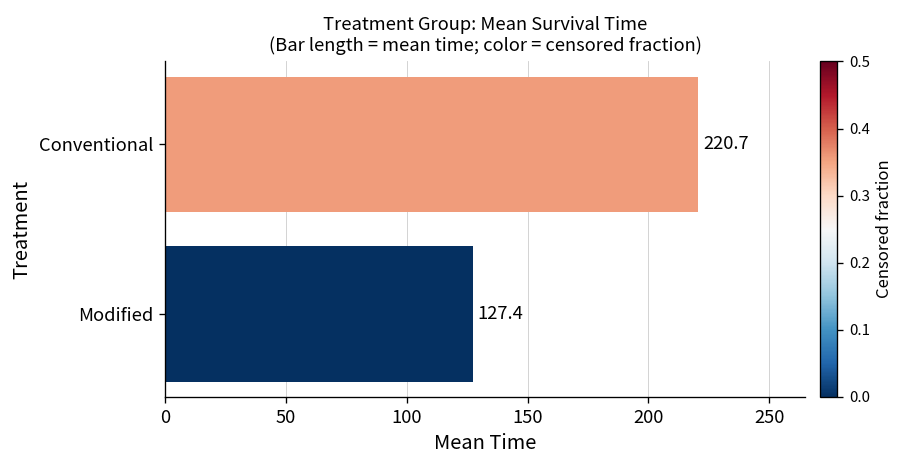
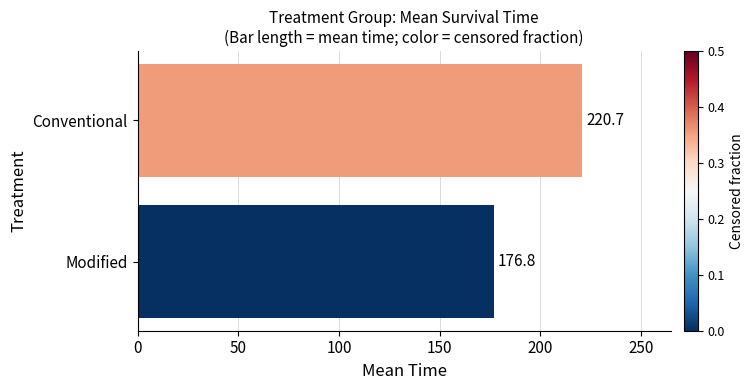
  {
    "Conventional": 220.7,
-   "Modified": 127.4
+   "Modified": 176.8
  }
